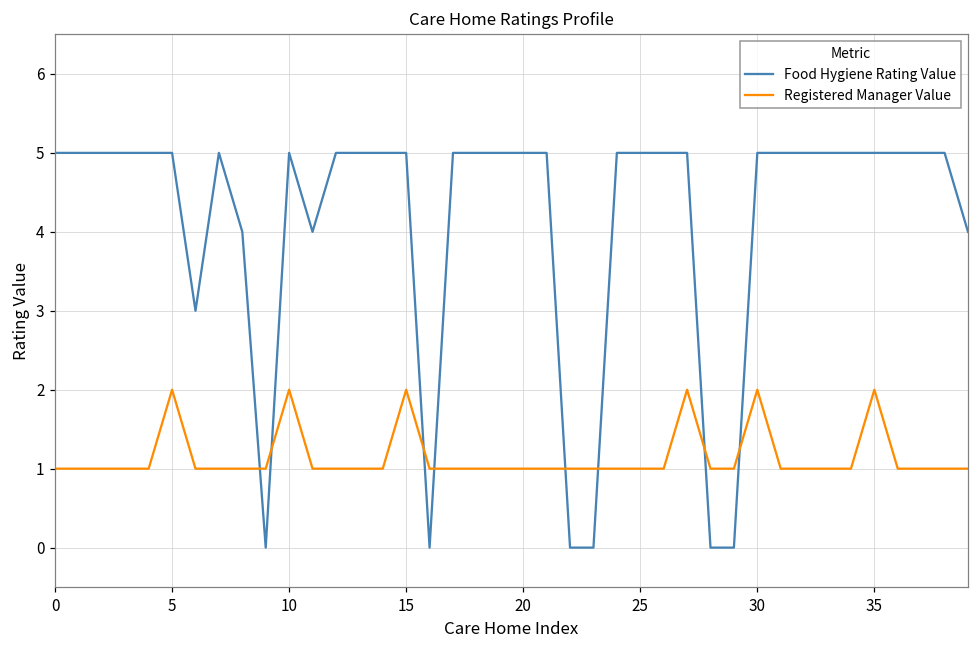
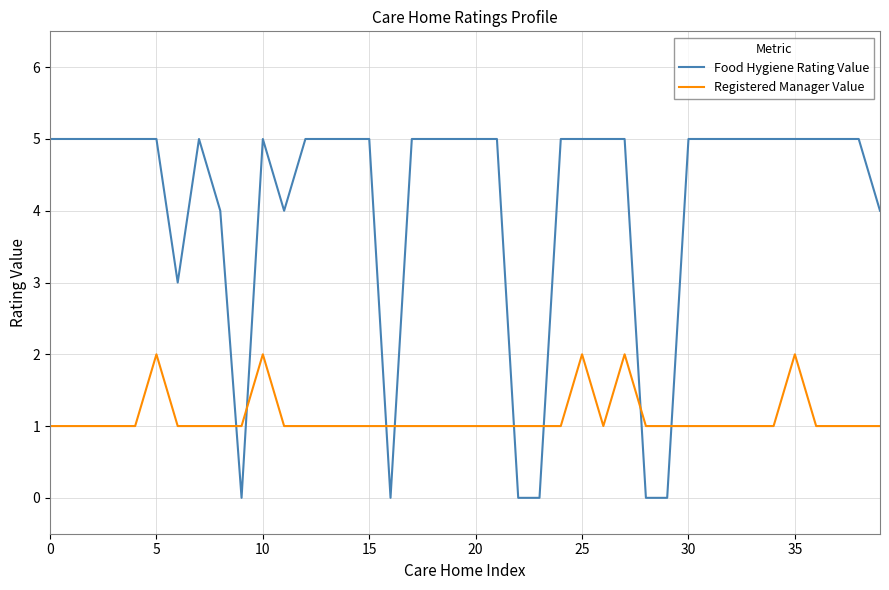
  {
    "Food Hygiene Rating Value": {
      "0": 5,
      "5": 5,
      "10": 5,
      "15": 5,
      "20": 5,
      "25": 5,
      "30": 5,
      "35": 5
    },
    "Registered Manager Value": {
      "0": 1,
      "5": 2,
      "10": 2,
-     "15": 2,
+     "15": 1,
      "20": 1,
-     "25": 1,
-     "30": 2,
+     "25": 2,
+     "30": 1,
      "35": 2
    }
  }
